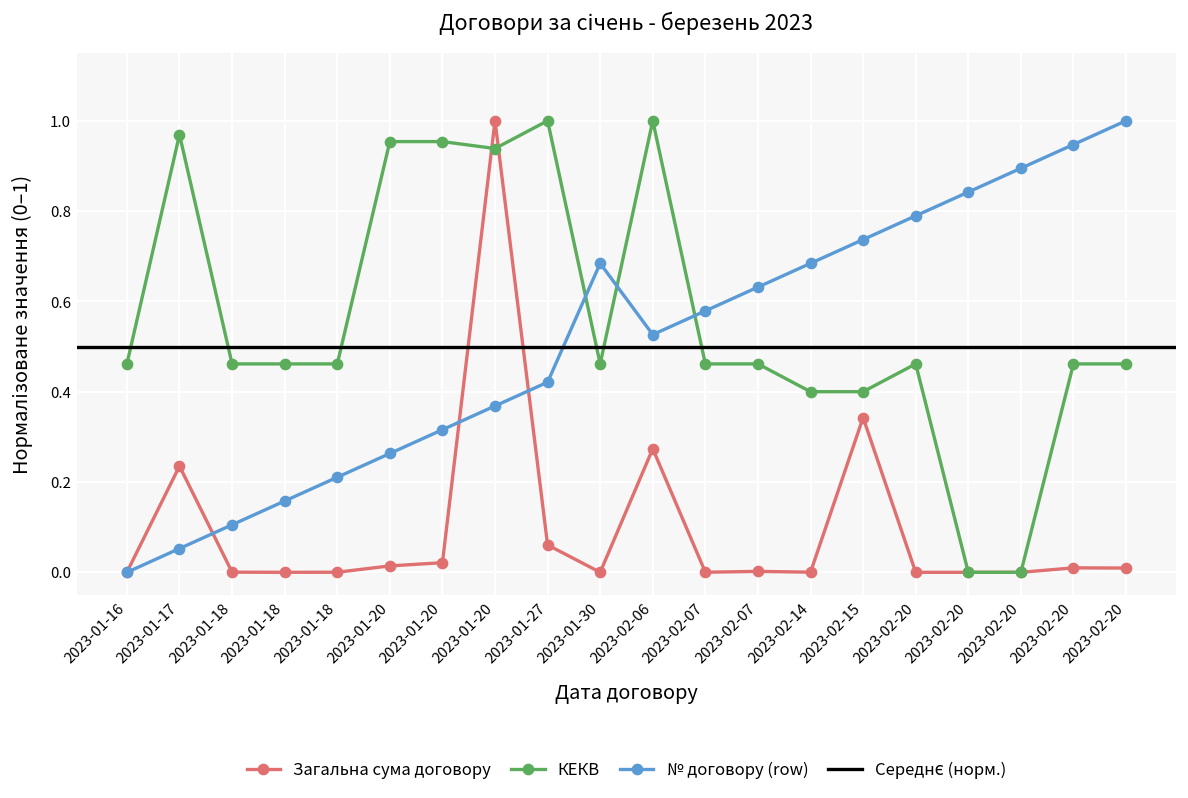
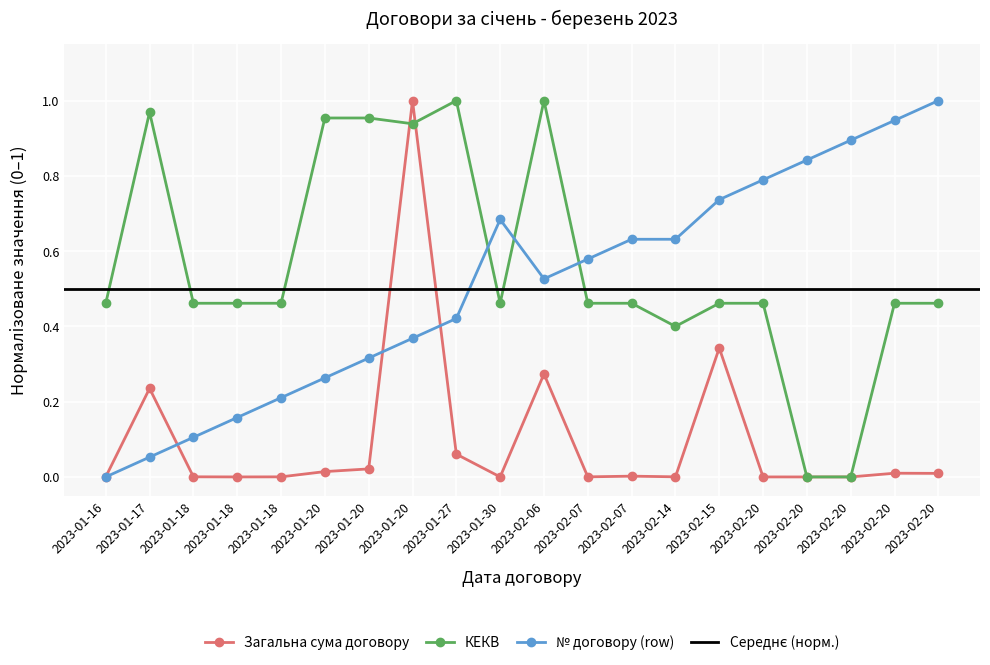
  {
    "Загальна сума договору": {
      "2023-01-17": 0.24,
      "2023-01-27": 0.06,
      "2023-01-30": 0.00,
      "2023-02-06": 0.27,
      "2023-02-14": 0.00,
      "2023-02-15": 0.34
    },
    "КЕКВ": {
      "2023-01-16": 0.46,
      "2023-01-17": 0.97,
      "2023-01-27": 1.00,
      "2023-01-30": 0.46,
      "2023-02-06": 1.00,
      "2023-02-14": 0.40,
-     "2023-02-15": 0.40
+     "2023-02-15": 0.46
    },
    "№ договору (row)": {
      "2023-01-17": 0.05,
      "2023-01-27": 0.42,
      "2023-01-30": 0.68,
      "2023-02-06": 0.53,
-     "2023-02-14": 0.68,
+     "2023-02-14": 0.63,
      "2023-02-15": 0.74
    }
  }
